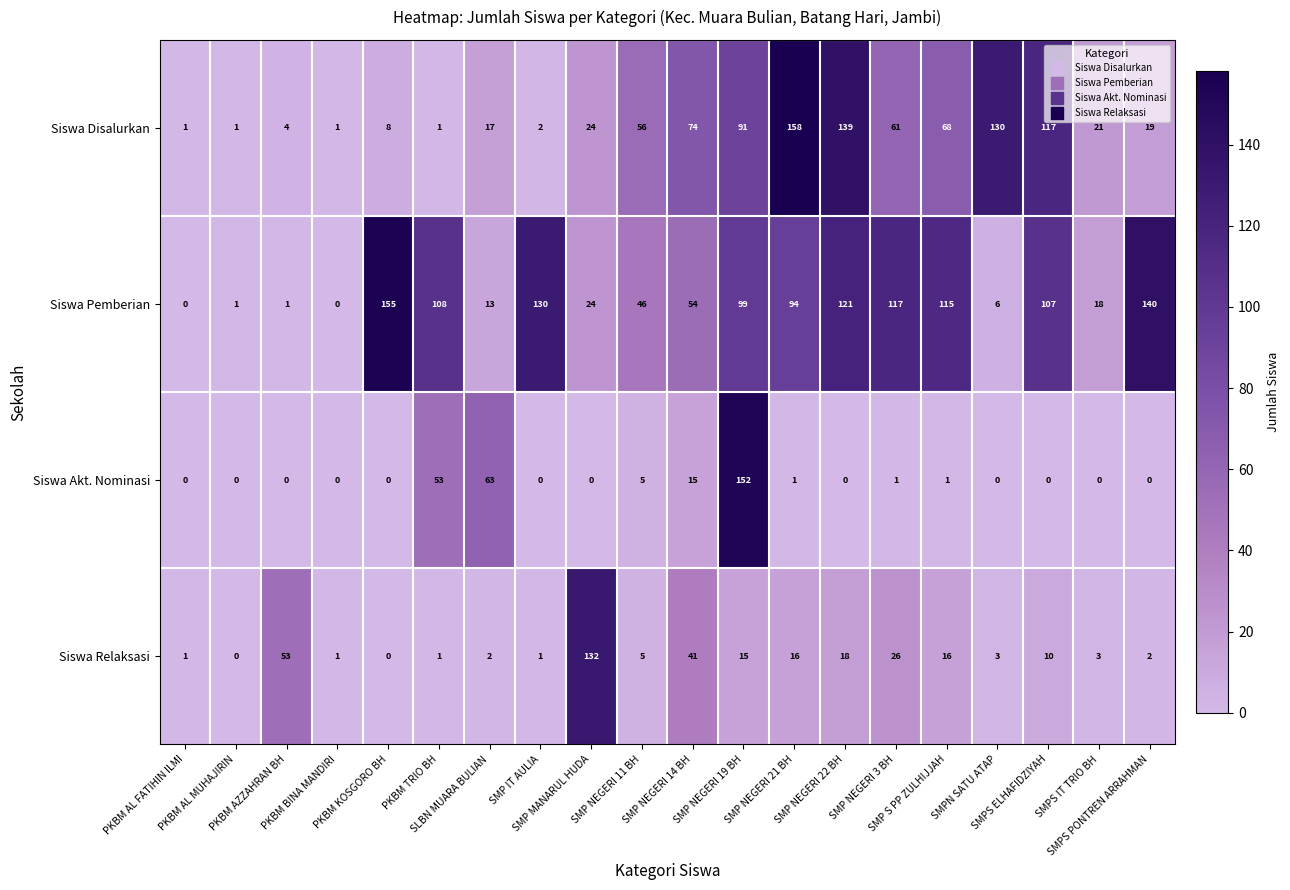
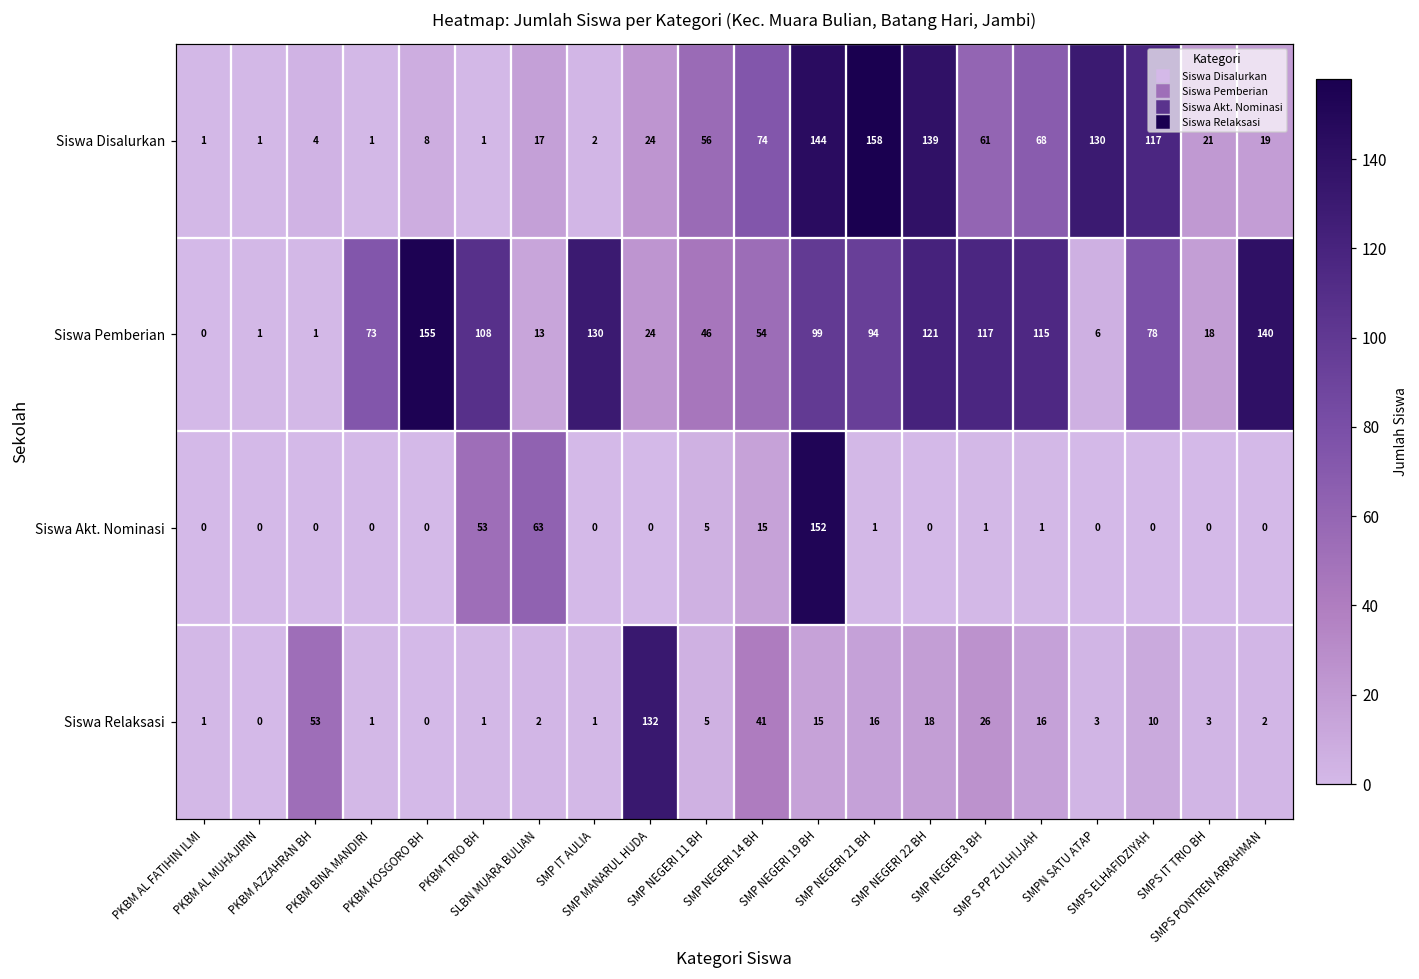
  {
    "Siswa Disalurkan": {
      "PKBM AL FATIHIN ILMI": 1,
      "PKBM AL MUHAJIRIN": 1,
      "PKBM AZZAHRAN BH": 4,
      "PKBM BINA MANDIRI": 1,
      "PKBM KOSGORO BH": 8,
      "PKBM TRIO BH": 1,
      "SLBN MUARA BULIAN": 17,
      "SMP IT AULIA": 2,
      "SMP MANARUL HUDA": 24,
      "SMP NEGERI 11 BH": 56,
      "SMP NEGERI 14 BH": 74,
-     "SMP NEGERI 19 BH": 91,
+     "SMP NEGERI 19 BH": 144,
      "SMP NEGERI 21 BH": 158,
      "SMP NEGERI 22 BH": 139,
      "SMP NEGERI 3 BH": 61,
      "SMP S PP ZULHIJJAH": 68,
      "SMPN SATU ATAP": 130,
      "SMPS ELHAFIDZIYAH": 117,
      "SMPS IT TRIO BH": 21,
      "SMPS PONTREN ARRAHMAN": 19
    },
    "Siswa Pemberian": {
      "PKBM AL FATIHIN ILMI": 0,
      "PKBM AL MUHAJIRIN": 1,
      "PKBM AZZAHRAN BH": 1,
-     "PKBM BINA MANDIRI": 0,
+     "PKBM BINA MANDIRI": 73,
      "PKBM KOSGORO BH": 155,
      "PKBM TRIO BH": 108,
      "SLBN MUARA BULIAN": 13,
      "SMP IT AULIA": 130,
      "SMP MANARUL HUDA": 24,
      "SMP NEGERI 11 BH": 46,
      "SMP NEGERI 14 BH": 54,
      "SMP NEGERI 19 BH": 99,
      "SMP NEGERI 21 BH": 94,
      "SMP NEGERI 22 BH": 121,
      "SMP NEGERI 3 BH": 117,
      "SMP S PP ZULHIJJAH": 115,
      "SMPN SATU ATAP": 6,
-     "SMPS ELHAFIDZIYAH": 107,
+     "SMPS ELHAFIDZIYAH": 78,
      "SMPS IT TRIO BH": 18,
      "SMPS PONTREN ARRAHMAN": 140
    },
    "Siswa Akt. Nominasi": {
      "PKBM AL FATIHIN ILMI": 0,
      "PKBM AL MUHAJIRIN": 0,
      "PKBM AZZAHRAN BH": 0,
      "PKBM BINA MANDIRI": 0,
      "PKBM KOSGORO BH": 0,
      "PKBM TRIO BH": 53,
      "SLBN MUARA BULIAN": 63,
      "SMP IT AULIA": 0,
      "SMP MANARUL HUDA": 0,
      "SMP NEGERI 11 BH": 5,
      "SMP NEGERI 14 BH": 15,
      "SMP NEGERI 19 BH": 152,
      "SMP NEGERI 21 BH": 1,
      "SMP NEGERI 22 BH": 0,
      "SMP NEGERI 3 BH": 1,
      "SMP S PP ZULHIJJAH": 1,
      "SMPN SATU ATAP": 0,
      "SMPS ELHAFIDZIYAH": 0,
      "SMPS IT TRIO BH": 0,
      "SMPS PONTREN ARRAHMAN": 0
    },
    "Siswa Relaksasi": {
      "PKBM AL FATIHIN ILMI": 1,
      "PKBM AL MUHAJIRIN": 0,
      "PKBM AZZAHRAN BH": 53,
      "PKBM BINA MANDIRI": 1,
      "PKBM KOSGORO BH": 0,
      "PKBM TRIO BH": 1,
      "SLBN MUARA BULIAN": 2,
      "SMP IT AULIA": 1,
      "SMP MANARUL HUDA": 132,
      "SMP NEGERI 11 BH": 5,
      "SMP NEGERI 14 BH": 41,
      "SMP NEGERI 19 BH": 15,
      "SMP NEGERI 21 BH": 16,
      "SMP NEGERI 22 BH": 18,
      "SMP NEGERI 3 BH": 26,
      "SMP S PP ZULHIJJAH": 16,
      "SMPN SATU ATAP": 3,
      "SMPS ELHAFIDZIYAH": 10,
      "SMPS IT TRIO BH": 3,
      "SMPS PONTREN ARRAHMAN": 2
    }
  }
